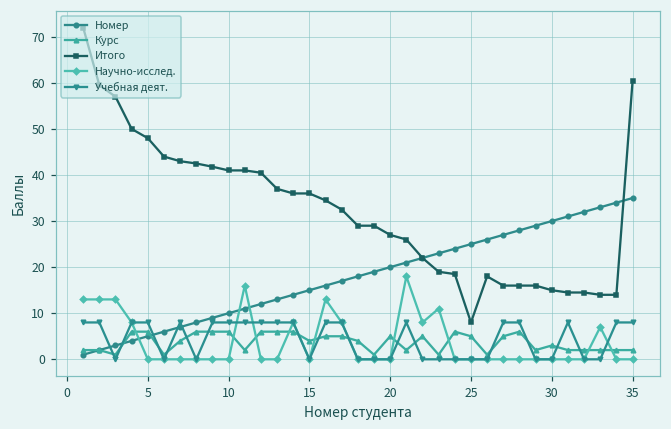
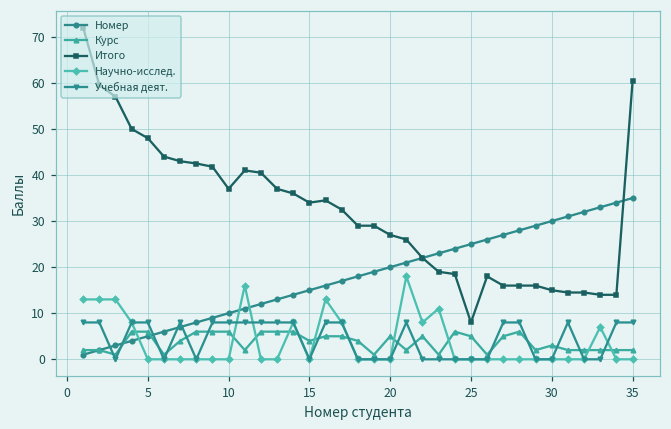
  {
    "Итого": {
      "5": 48,
-     "10": 41,
-     "15": 36,
+     "10": 37,
+     "15": 34,
      "20": 27,
      "25": 8,
      "30": 15,
      "35": 60
    }
  }
